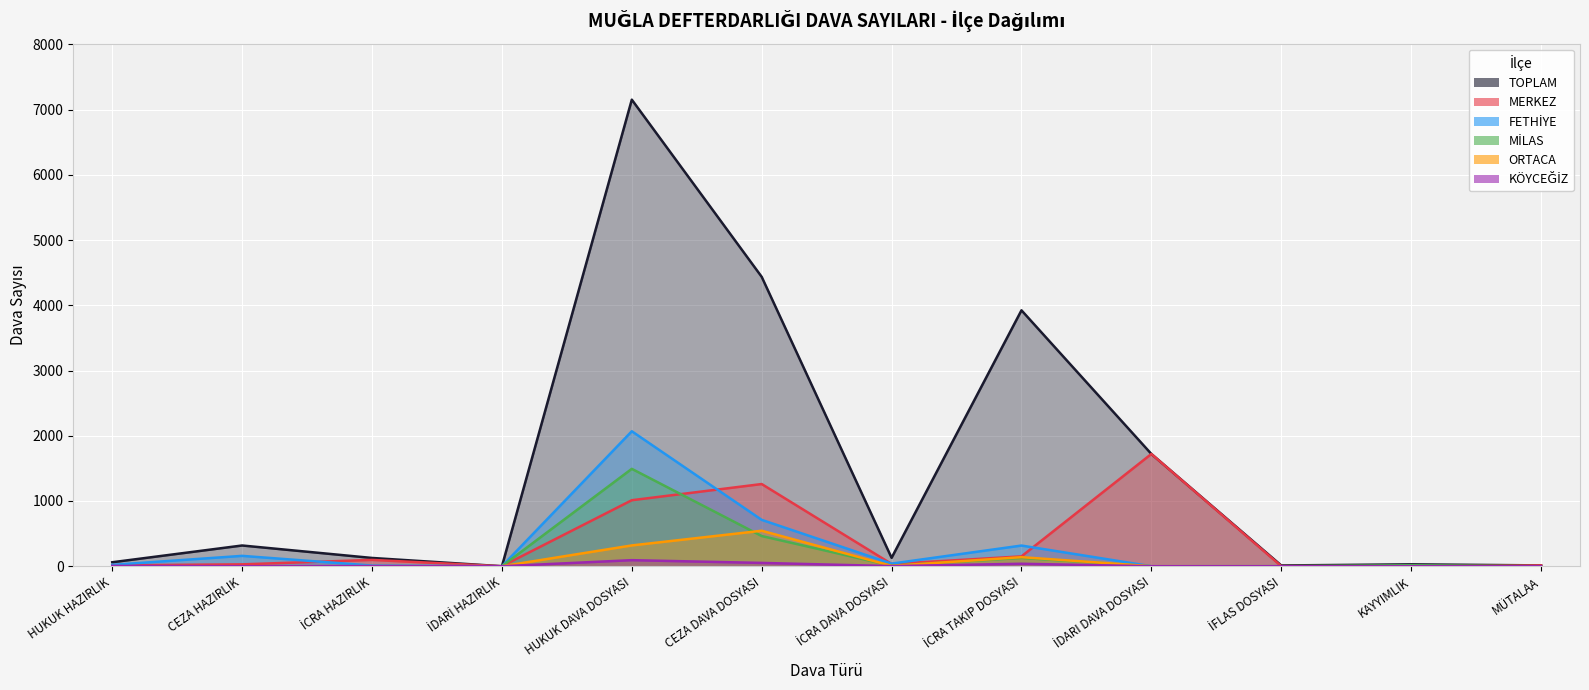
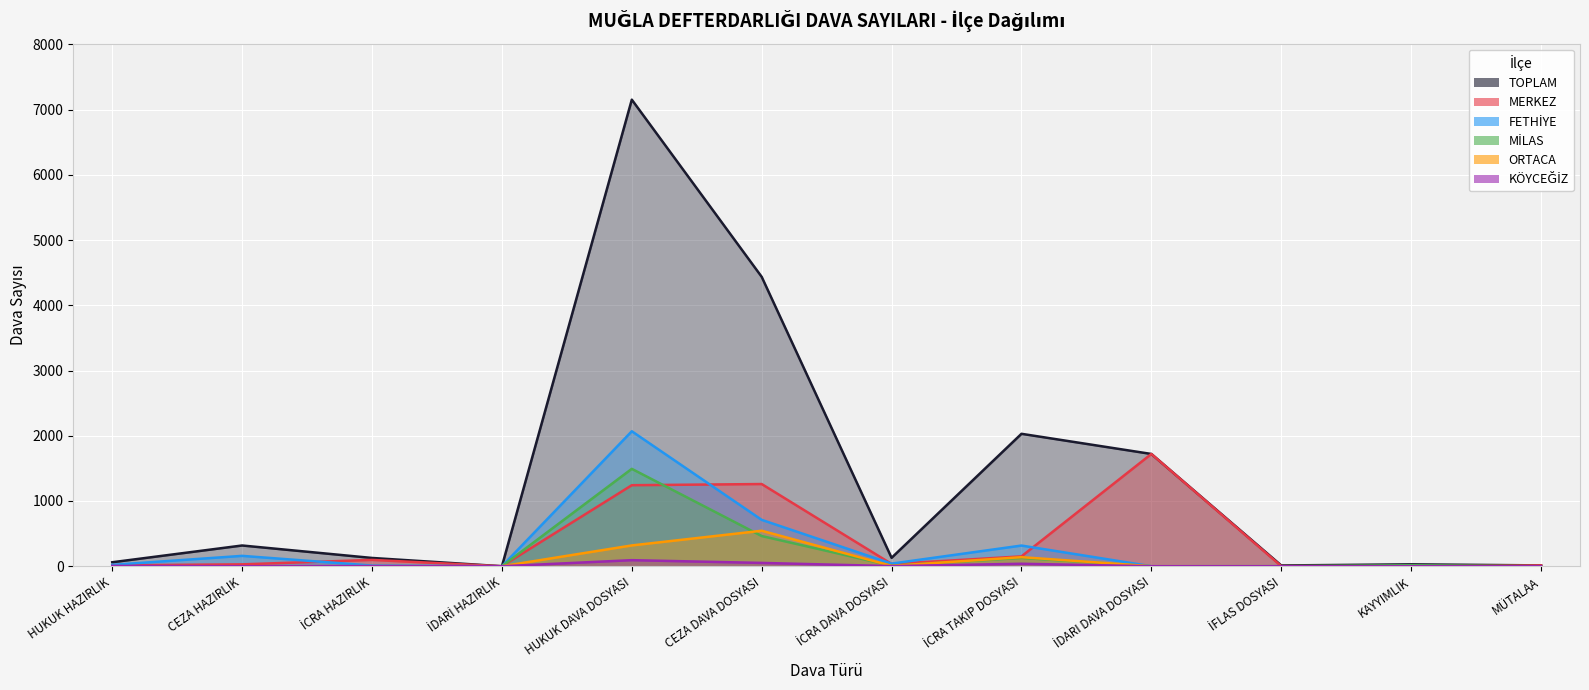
  {
    "TOPLAM": {
      "HUKUK HAZIRLIK": 100,
      "CEZA HAZIRLIK": 300,
      "HUKUK DAVA DOSYASI": 7200,
      "CEZA DAVA DOSYASI": 4400,
      "İCRA DAVA DOSYASI": 100,
-     "İCRA TAKIP DOSYASI": 3900
+     "İCRA TAKIP DOSYASI": 2000
    },
    "MERKEZ": {
-     "HUKUK DAVA DOSYASI": 1000,
+     "HUKUK DAVA DOSYASI": 1200,
      "CEZA DAVA DOSYASI": 1300
    },
    "FETHİYE": {
      "CEZA HAZIRLIK": 200,
      "HUKUK DAVA DOSYASI": 2100,
      "CEZA DAVA DOSYASI": 700,
      "İCRA TAKIP DOSYASI": 300
    },
    "MİLAS": {
      "HUKUK DAVA DOSYASI": 1500,
      "CEZA DAVA DOSYASI": 500
    },
    "ORTACA": {
      "HUKUK DAVA DOSYASI": 300,
      "CEZA DAVA DOSYASI": 500
    },
    "KÖYCEĞİZ": {
      "HUKUK DAVA DOSYASI": 100,
      "CEZA DAVA DOSYASI": 100,
      "İCRA TAKIP DOSYASI": 0
    }
  }
